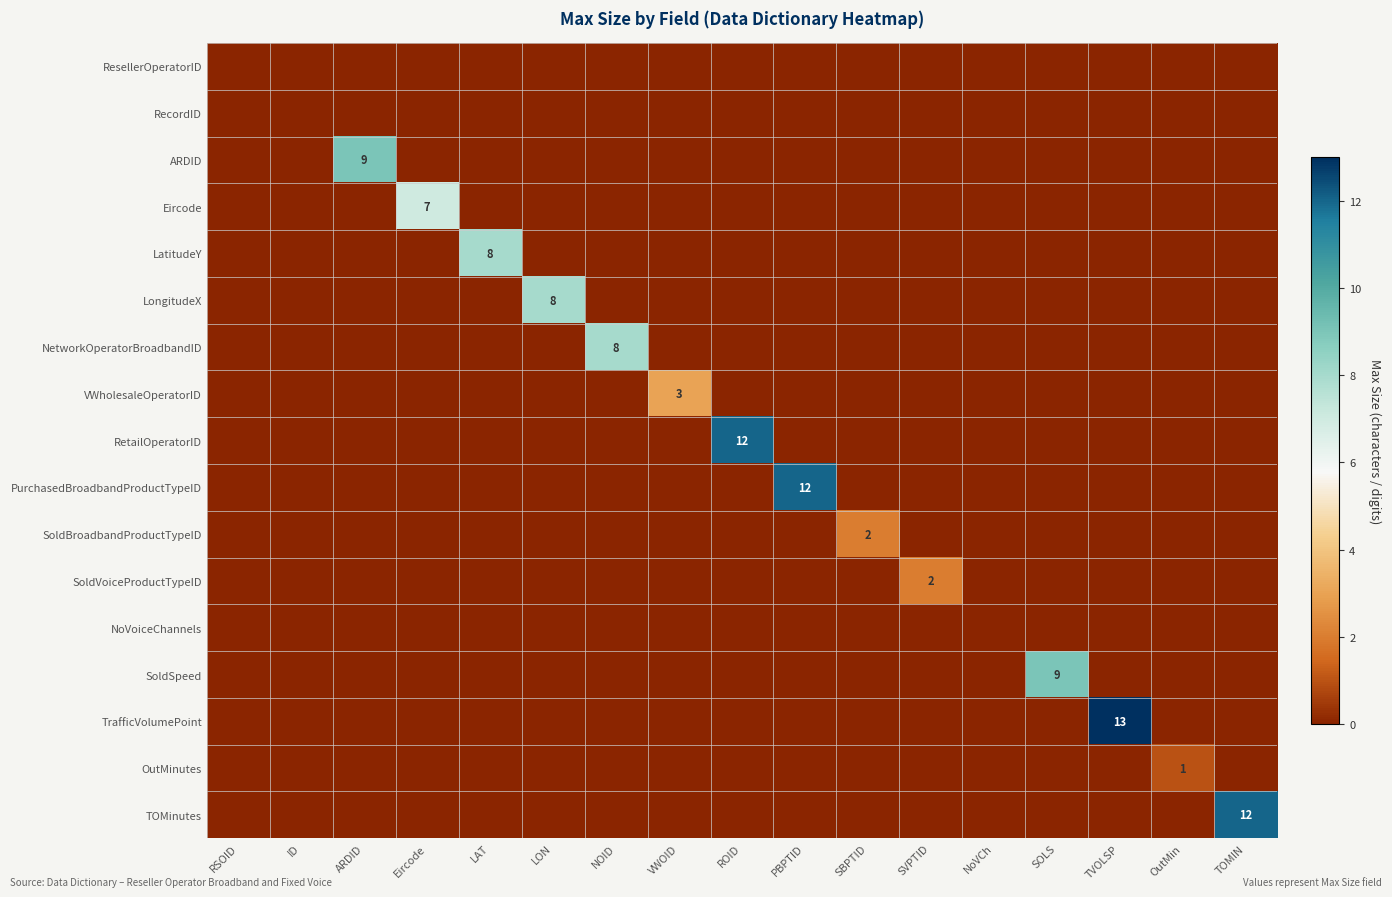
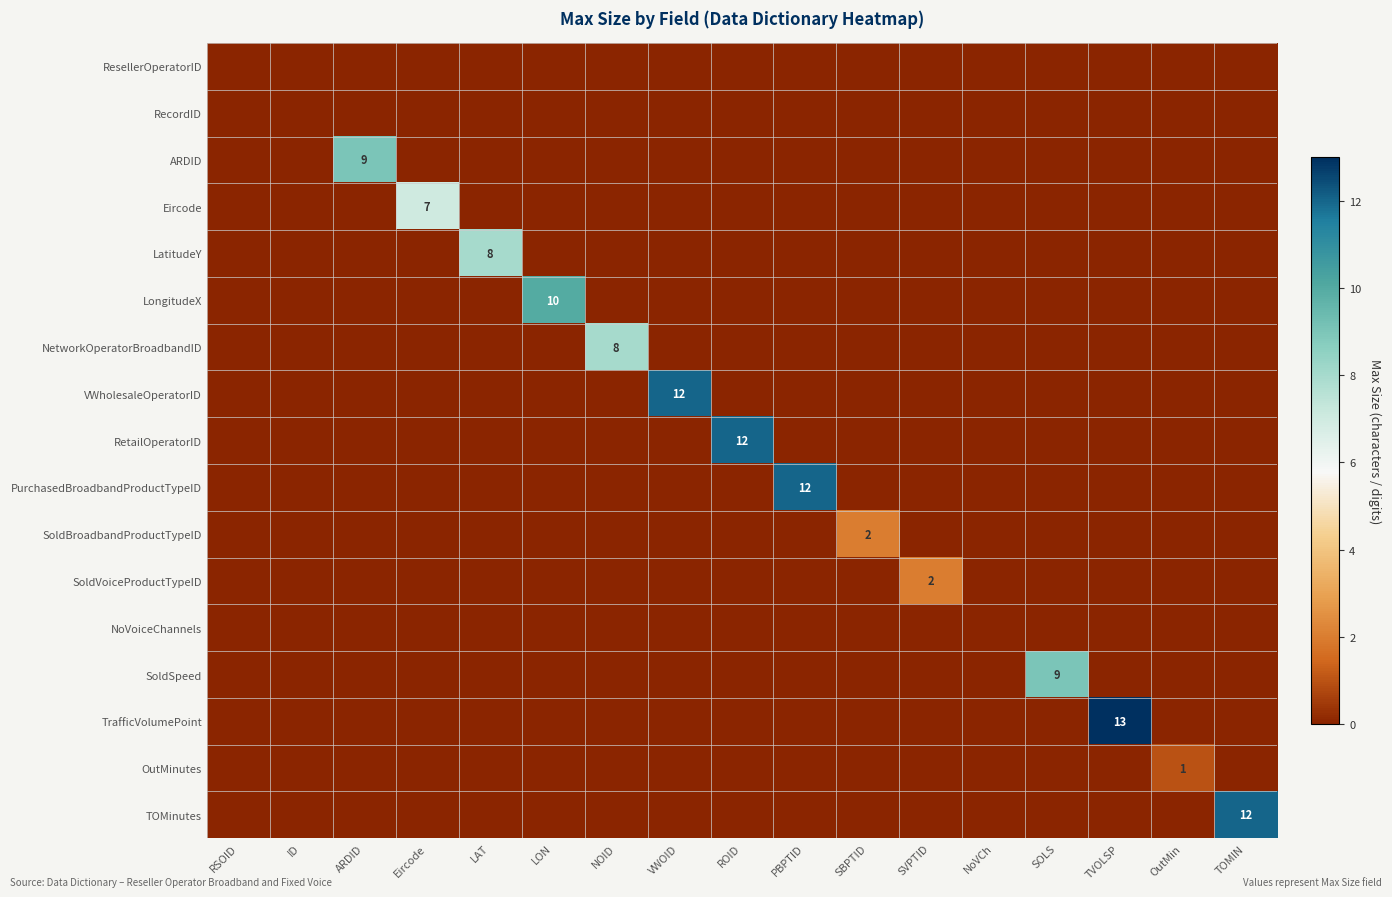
  {
    "ARDID": {
      "ARDID": 9
    },
    "Eircode": {
      "Eircode": 7
    },
    "LatitudeY": {
      "LAT": 8
    },
    "LongitudeX": {
-     "LON": 8
+     "LON": 10
    },
    "NetworkOperatorBroadbandID": {
      "NOID": 8
    },
    "VWholesaleOperatorID": {
-     "VWOID": 3
+     "VWOID": 12
    },
    "RetailOperatorID": {
      "ROID": 12
    },
    "PurchasedBroadbandProductTypeID": {
      "PBPTID": 12
    },
    "SoldBroadbandProductTypeID": {
      "SBPTID": 2
    },
    "SoldVoiceProductTypeID": {
      "SVPTID": 2
    },
    "SoldSpeed": {
      "SOLS": 9
    },
    "TrafficVolumePoint": {
      "TVOLSP": 13
    },
    "OutMinutes": {
      "OutMin": 1
    },
    "TOMinutes": {
      "TOMIN": 12
    }
  }
